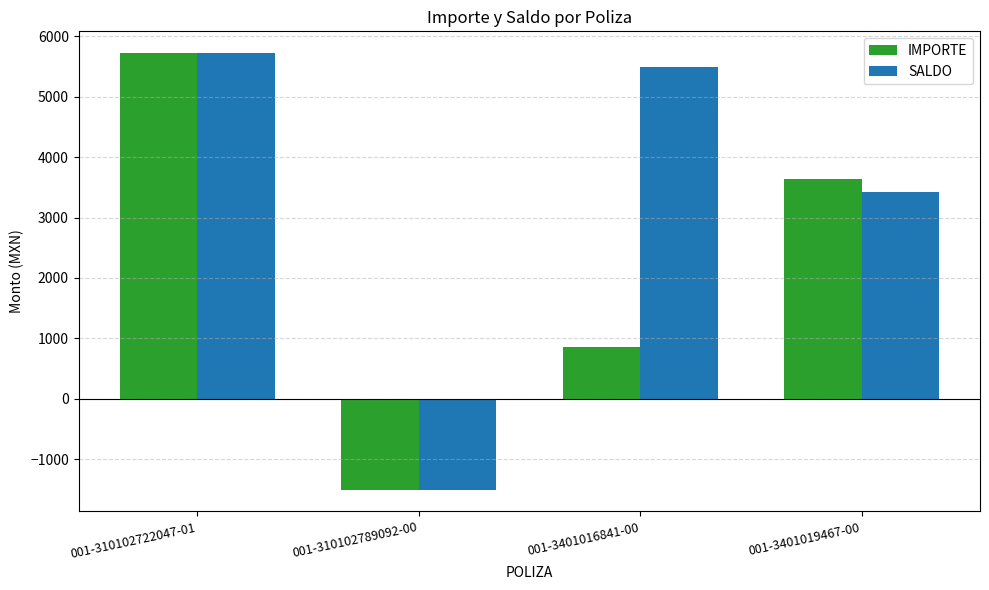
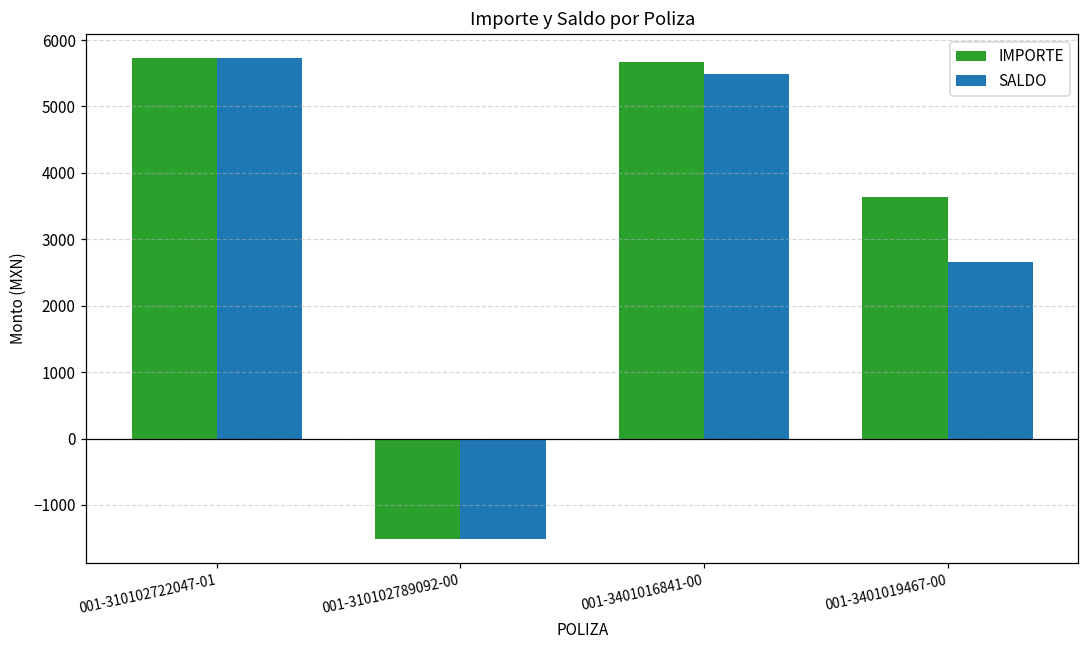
  {
    "IMPORTE": {
      "001-310102722047-01": 5700,
      "001-310102789092-00": -1500,
-     "001-3401016841-00": 900,
+     "001-3401016841-00": 5700,
      "001-3401019467-00": 3600
    },
    "SALDO": {
      "001-310102722047-01": 5700,
      "001-310102789092-00": -1500,
      "001-3401016841-00": 5500,
-     "001-3401019467-00": 3400
+     "001-3401019467-00": 2700
    }
  }
